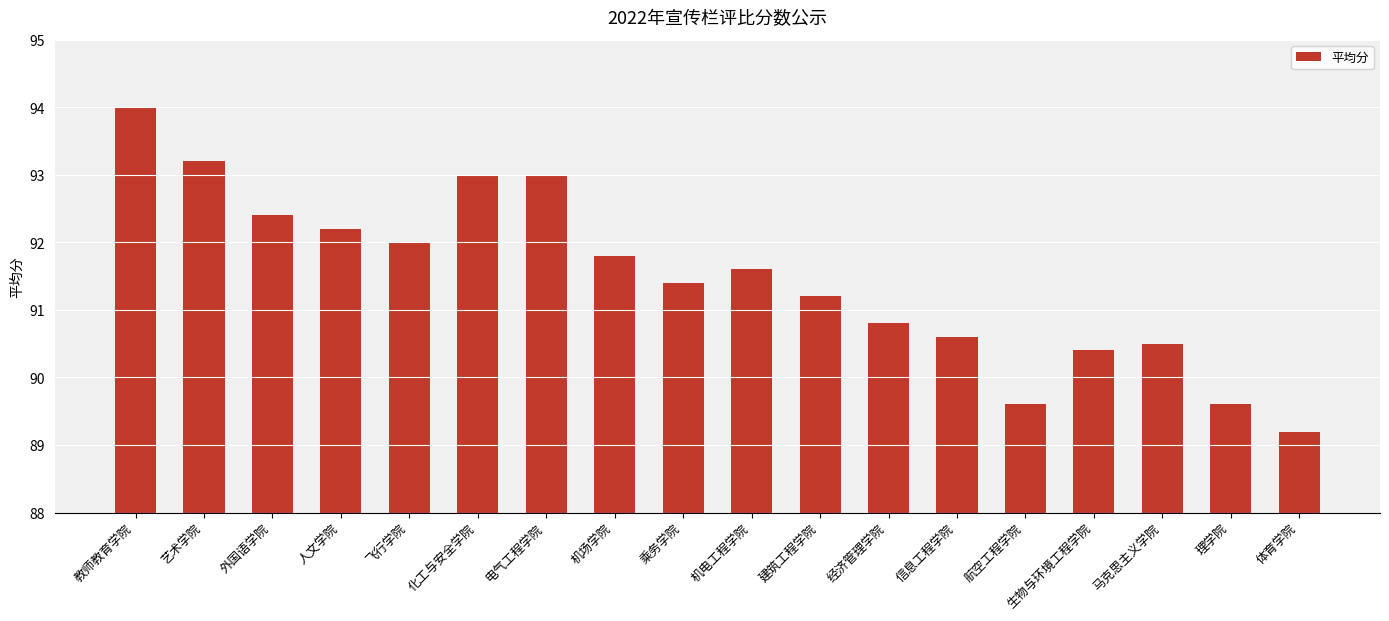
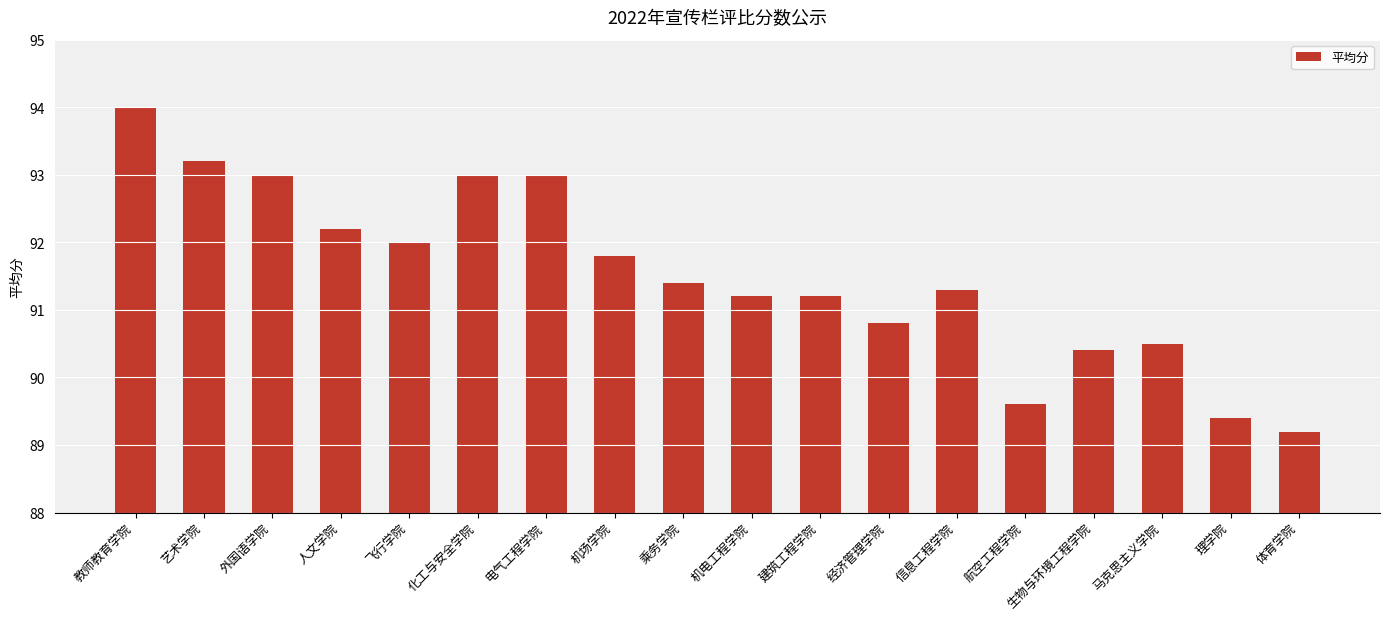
  {
    "教师教育学院": 94.0,
    "艺术学院": 93.2,
-   "外国语学院": 92.4,
+   "外国语学院": 93.0,
    "人文学院": 92.2,
    "飞行学院": 92.0,
    "化工与安全学院": 93.0,
    "电气工程学院": 93.0,
    "机场学院": 91.8,
    "乘务学院": 91.4,
-   "机电工程学院": 91.6,
+   "机电工程学院": 91.2,
    "建筑工程学院": 91.2,
    "经济管理学院": 90.8,
-   "信息工程学院": 90.6,
+   "信息工程学院": 91.3,
    "航空工程学院": 89.6,
    "生物与环境工程学院": 90.4,
    "马克思主义学院": 90.5,
-   "理学院": 89.6,
+   "理学院": 89.4,
    "体育学院": 89.2
  }
